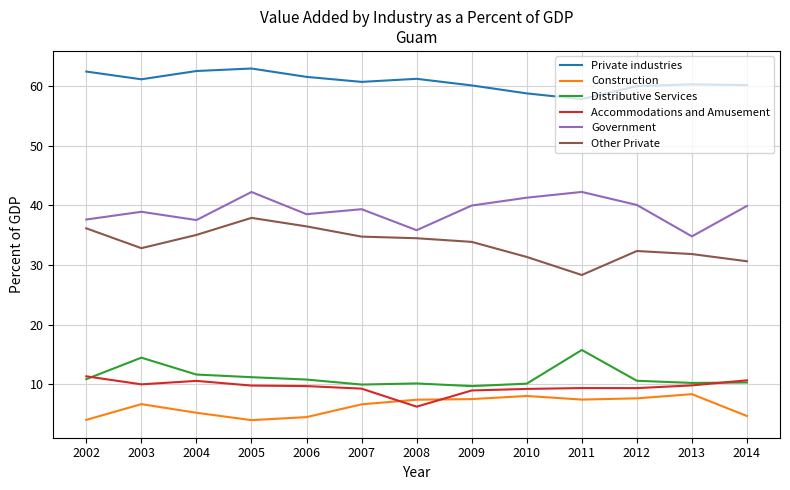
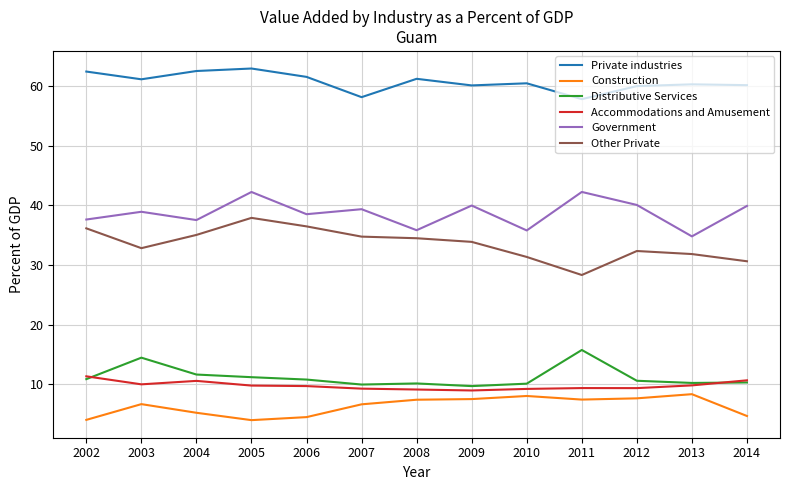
  {
    "Private industries": {
      "2002": 62,
      "2003": 61,
      "2004": 62,
      "2005": 63,
      "2006": 62,
-     "2007": 61,
+     "2007": 58,
      "2008": 61,
      "2009": 60,
-     "2010": 59
+     "2010": 60
    },
    "Construction": {
      "2002": 4,
      "2003": 7,
      "2004": 5,
      "2005": 4,
      "2006": 5,
      "2007": 7,
      "2008": 7,
      "2009": 8,
      "2010": 8,
      "2011": 7,
      "2012": 8,
      "2013": 8,
      "2014": 5
    },
    "Distributive Services": {
      "2002": 11,
      "2003": 14,
      "2004": 12,
      "2005": 11,
      "2006": 11,
      "2007": 10,
      "2008": 10,
      "2009": 10,
      "2010": 10,
      "2011": 16,
      "2012": 11
    },
    "Accommodations and Amusement": {
      "2002": 11,
      "2003": 10,
      "2004": 11,
      "2005": 10,
      "2006": 10,
      "2007": 9,
-     "2008": 6,
+     "2008": 9,
      "2009": 9,
      "2010": 9,
      "2011": 9,
      "2012": 9
    },
    "Government": {
      "2002": 38,
      "2003": 39,
      "2004": 38,
      "2005": 42,
      "2006": 38,
      "2007": 39,
      "2008": 36,
      "2009": 40,
-     "2010": 41,
+     "2010": 36,
      "2011": 42,
      "2012": 40,
      "2013": 35,
      "2014": 40
    },
    "Other Private": {
      "2002": 36,
      "2003": 33,
      "2004": 35,
      "2005": 38,
      "2006": 36,
      "2007": 35,
      "2008": 34,
      "2009": 34,
      "2010": 31,
      "2011": 28,
      "2012": 32,
      "2013": 32,
      "2014": 31
    }
  }
